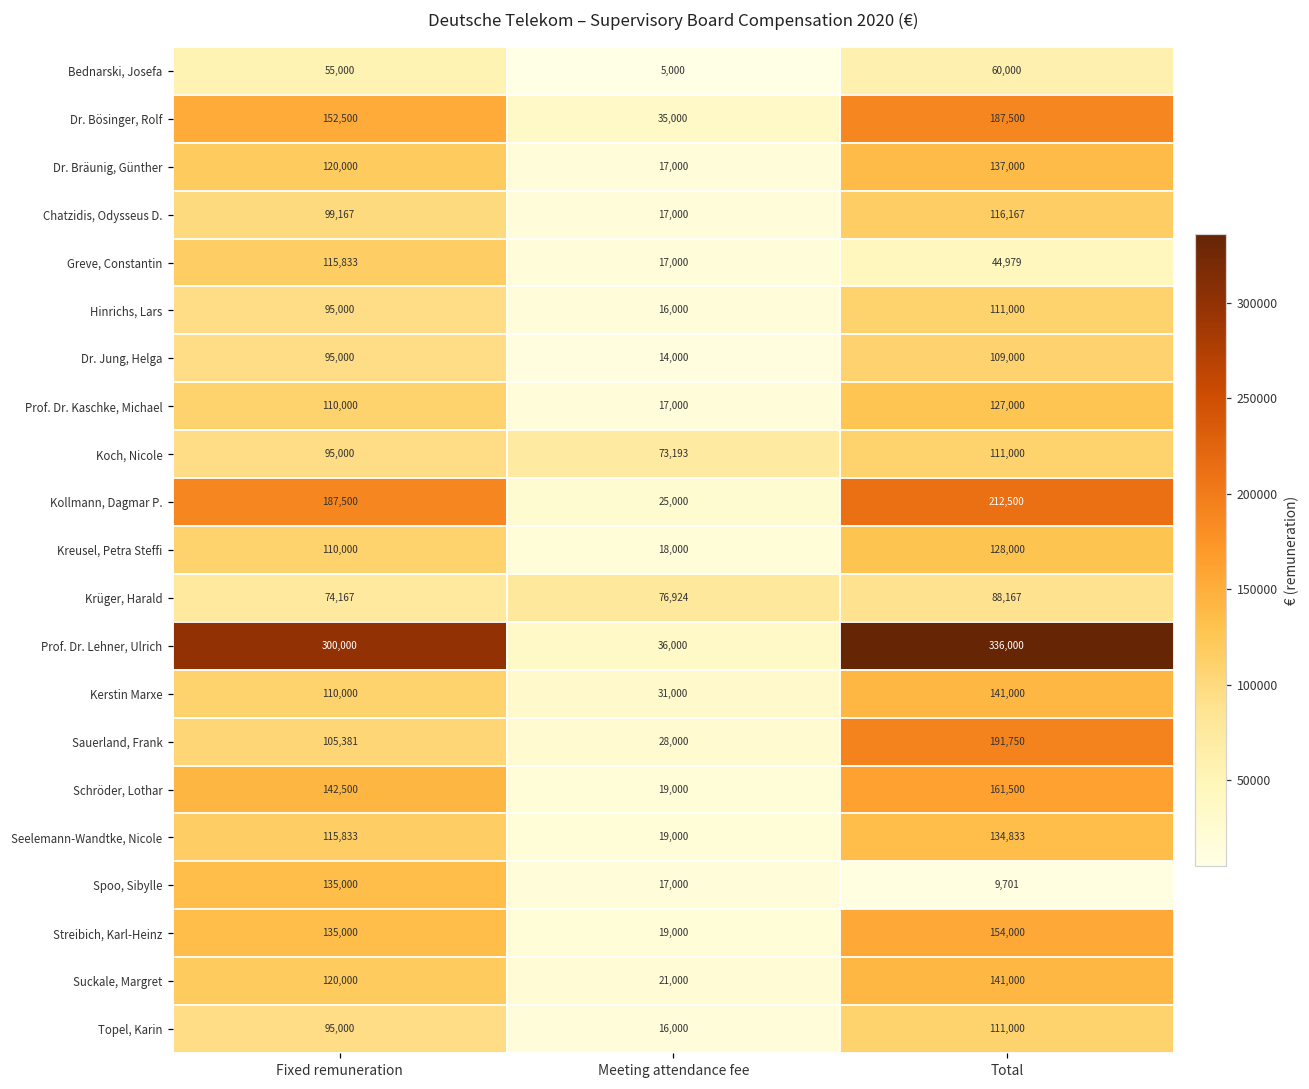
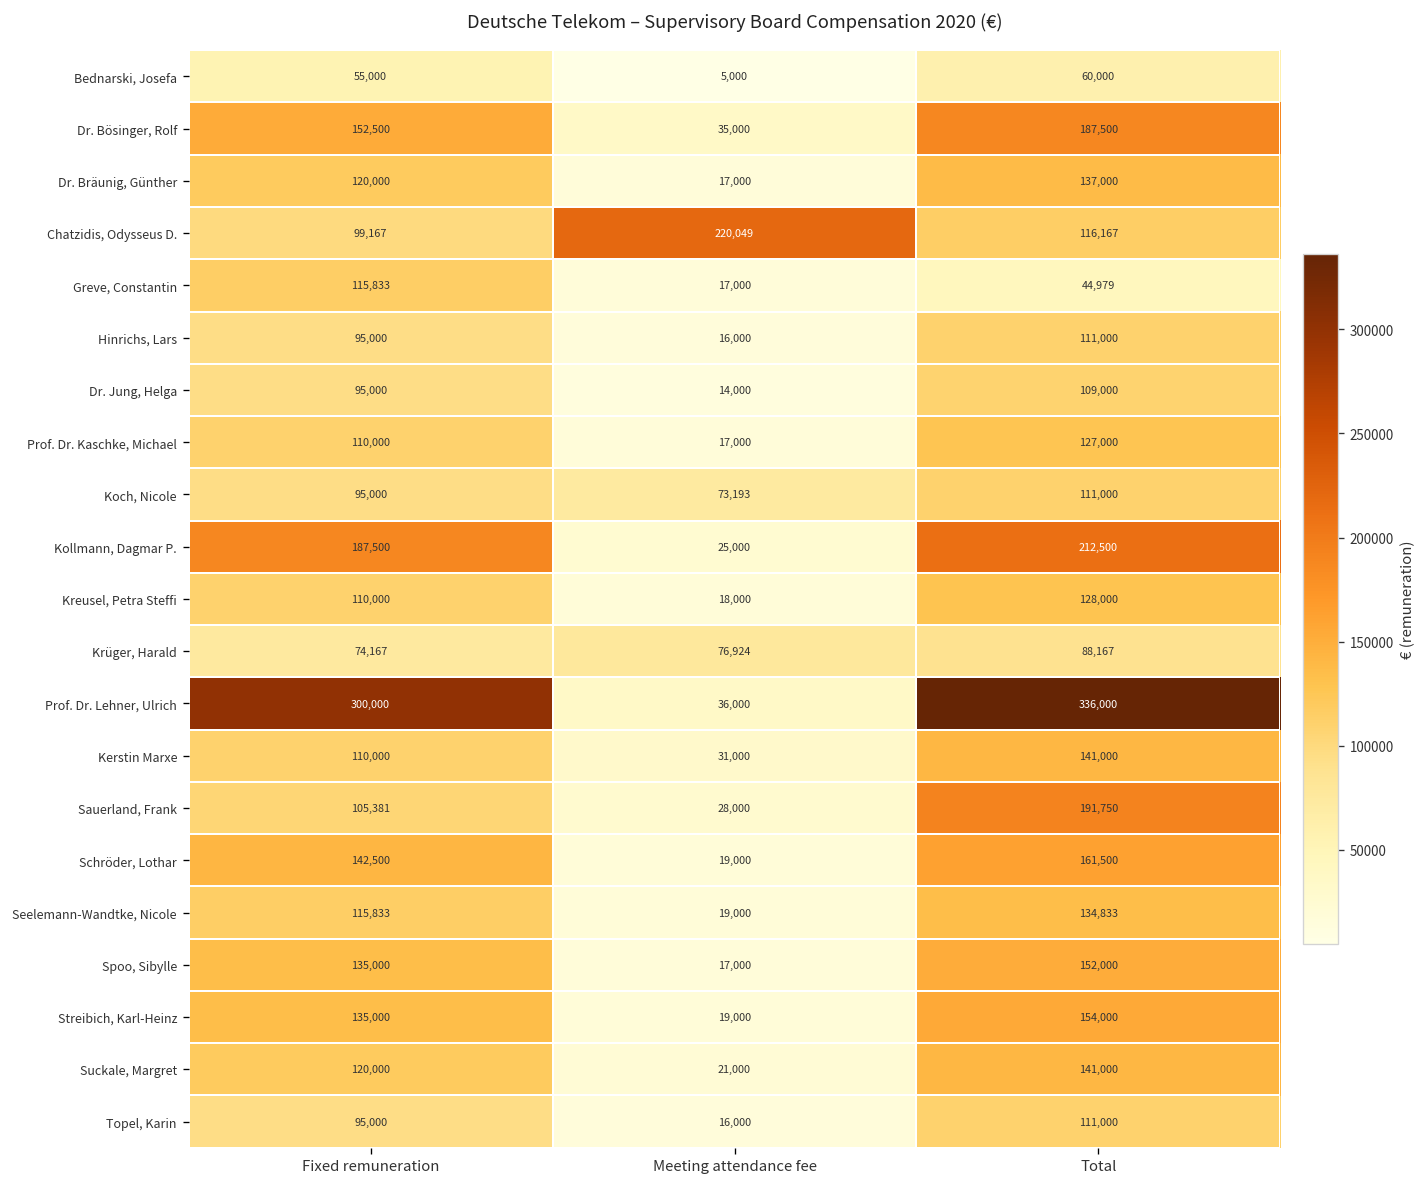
  {
    "Bednarski, Josefa": {
      "Fixed remuneration": "55,000",
      "Meeting attendance fee": "5,000",
      "Total": "60,000"
    },
    "Dr. Bösinger, Rolf": {
      "Fixed remuneration": "152,500",
      "Meeting attendance fee": "35,000",
      "Total": "187,500"
    },
    "Dr. Bräunig, Günther": {
      "Fixed remuneration": "120,000",
      "Meeting attendance fee": "17,000",
      "Total": "137,000"
    },
    "Chatzidis, Odysseus D.": {
      "Fixed remuneration": "99,167",
-     "Meeting attendance fee": "17,000",
+     "Meeting attendance fee": "220,049",
      "Total": "116,167"
    },
    "Greve, Constantin": {
      "Fixed remuneration": "115,833",
      "Meeting attendance fee": "17,000",
      "Total": "44,979"
    },
    "Hinrichs, Lars": {
      "Fixed remuneration": "95,000",
      "Meeting attendance fee": "16,000",
      "Total": "111,000"
    },
    "Dr. Jung, Helga": {
      "Fixed remuneration": "95,000",
      "Meeting attendance fee": "14,000",
      "Total": "109,000"
    },
    "Prof. Dr. Kaschke, Michael": {
      "Fixed remuneration": "110,000",
      "Meeting attendance fee": "17,000",
      "Total": "127,000"
    },
    "Koch, Nicole": {
      "Fixed remuneration": "95,000",
      "Meeting attendance fee": "73,193",
      "Total": "111,000"
    },
    "Kollmann, Dagmar P.": {
      "Fixed remuneration": "187,500",
      "Meeting attendance fee": "25,000",
      "Total": "212,500"
    },
    "Kreusel, Petra Steffi": {
      "Fixed remuneration": "110,000",
      "Meeting attendance fee": "18,000",
      "Total": "128,000"
    },
    "Krüger, Harald": {
      "Fixed remuneration": "74,167",
      "Meeting attendance fee": "76,924",
      "Total": "88,167"
    },
    "Prof. Dr. Lehner, Ulrich": {
      "Fixed remuneration": "300,000",
      "Meeting attendance fee": "36,000",
      "Total": "336,000"
    },
    "Kerstin Marxe": {
      "Fixed remuneration": "110,000",
      "Meeting attendance fee": "31,000",
      "Total": "141,000"
    },
    "Sauerland, Frank": {
      "Fixed remuneration": "105,381",
      "Meeting attendance fee": "28,000",
      "Total": "191,750"
    },
    "Schröder, Lothar": {
      "Fixed remuneration": "142,500",
      "Meeting attendance fee": "19,000",
      "Total": "161,500"
    },
    "Seelemann-Wandtke, Nicole": {
      "Fixed remuneration": "115,833",
      "Meeting attendance fee": "19,000",
      "Total": "134,833"
    },
    "Spoo, Sibylle": {
      "Fixed remuneration": "135,000",
      "Meeting attendance fee": "17,000",
-     "Total": "9,701"
+     "Total": "152,000"
    },
    "Streibich, Karl-Heinz": {
      "Fixed remuneration": "135,000",
      "Meeting attendance fee": "19,000",
      "Total": "154,000"
    },
    "Suckale, Margret": {
      "Fixed remuneration": "120,000",
      "Meeting attendance fee": "21,000",
      "Total": "141,000"
    },
    "Topel, Karin": {
      "Fixed remuneration": "95,000",
      "Meeting attendance fee": "16,000",
      "Total": "111,000"
    }
  }
